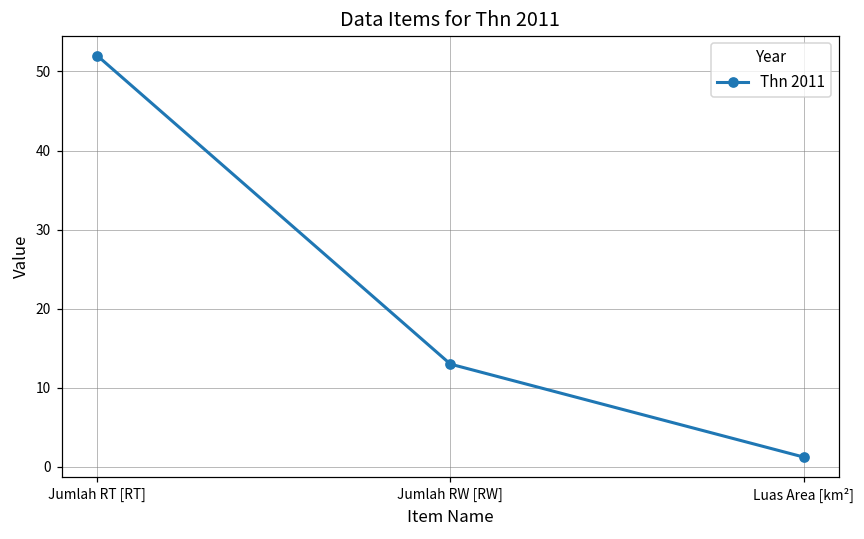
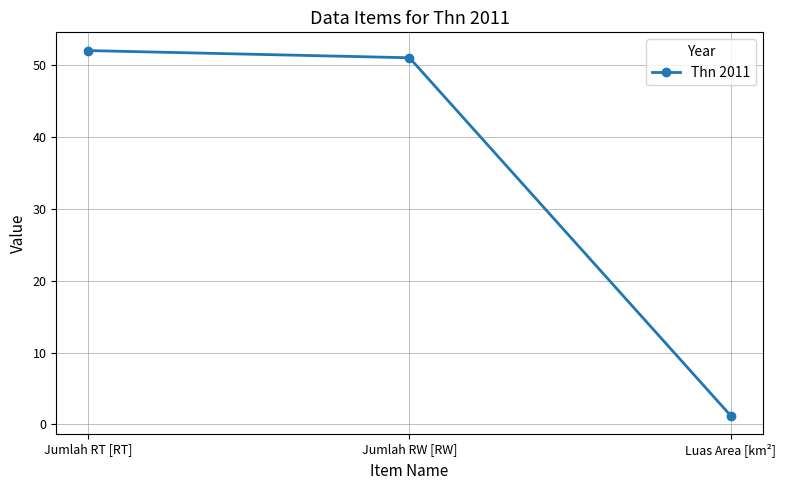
  {
    "Jumlah RT [RT]": 52,
-   "Jumlah RW [RW]": 13,
+   "Jumlah RW [RW]": 51,
    "Luas Area [km²]": 1
  }
